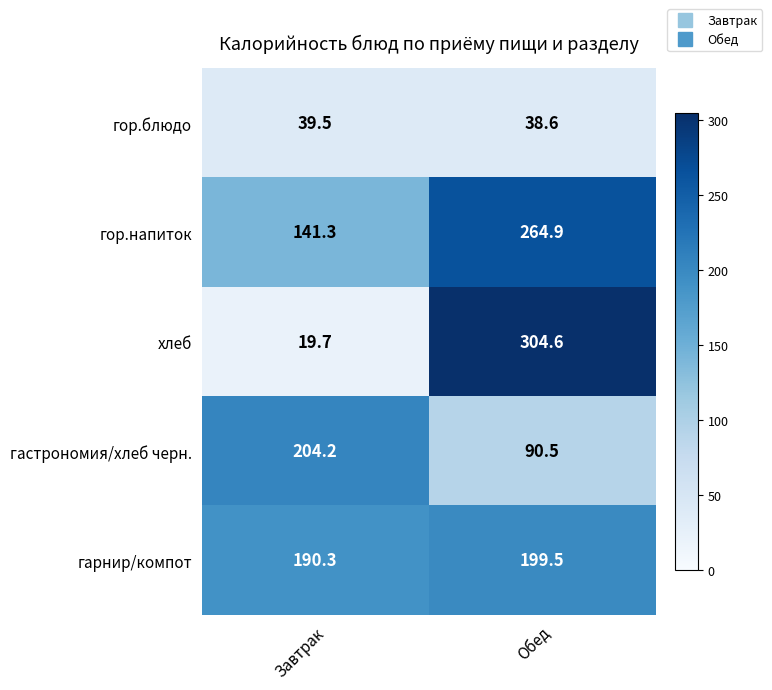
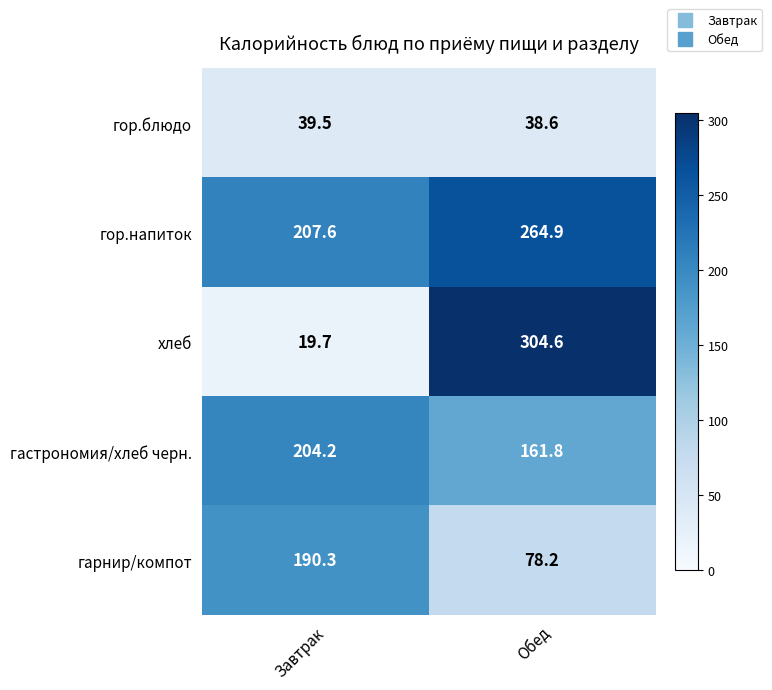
  {
    "гор.блюдо": {
      "Завтрак": 39.5,
      "Обед": 38.6
    },
    "гор.напиток": {
-     "Завтрак": 141.3,
+     "Завтрак": 207.6,
      "Обед": 264.9
    },
    "хлеб": {
      "Завтрак": 19.7,
      "Обед": 304.6
    },
    "гастрономия/хлеб черн.": {
      "Завтрак": 204.2,
-     "Обед": 90.5
+     "Обед": 161.8
    },
    "гарнир/компот": {
      "Завтрак": 190.3,
-     "Обед": 199.5
+     "Обед": 78.2
    }
  }
